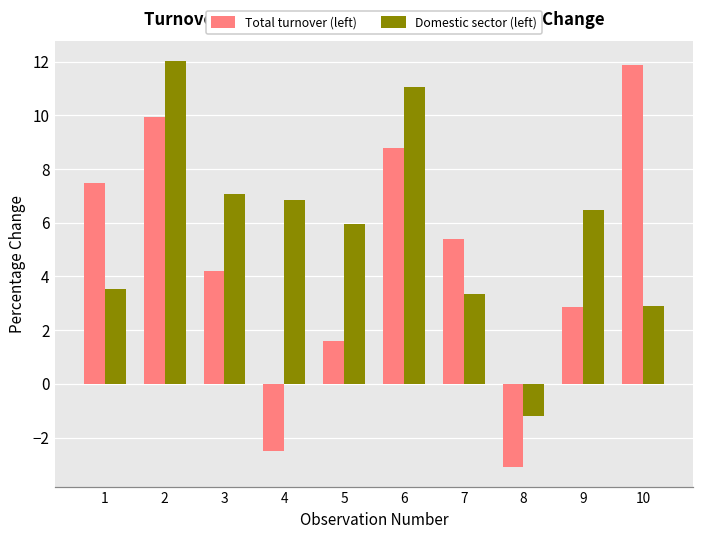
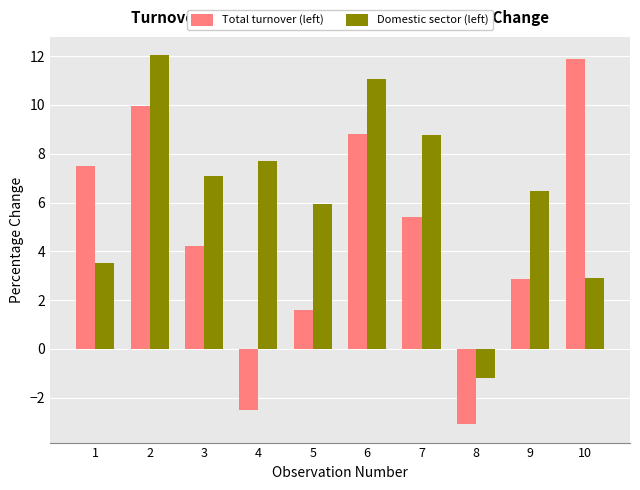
  {
    "Total turnover (left)": {
      "1": 7.5,
      "2": 10.0,
      "3": 4.2,
      "4": -2.5,
      "5": 1.6,
      "6": 8.8,
      "7": 5.4,
      "8": -3.1,
      "9": 2.9,
      "10": 11.9
    },
    "Domestic sector (left)": {
      "1": 3.5,
      "2": 12.0,
      "3": 7.1,
-     "4": 6.8,
+     "4": 7.7,
      "5": 5.9,
      "6": 11.1,
-     "7": 3.4,
+     "7": 8.8,
      "8": -1.2,
      "9": 6.5,
      "10": 2.9
    }
  }
